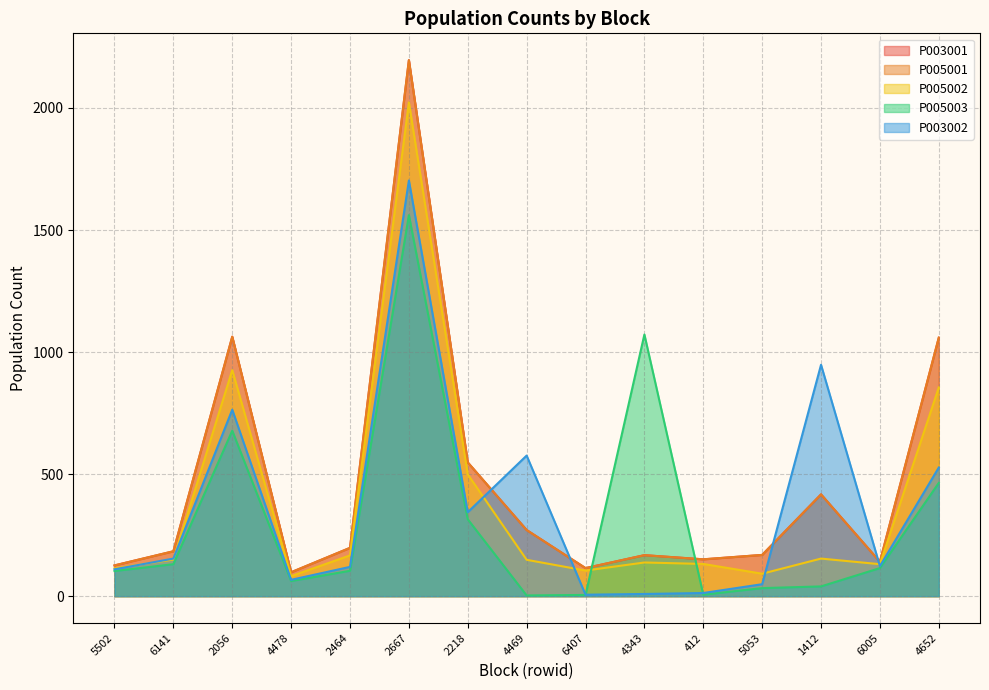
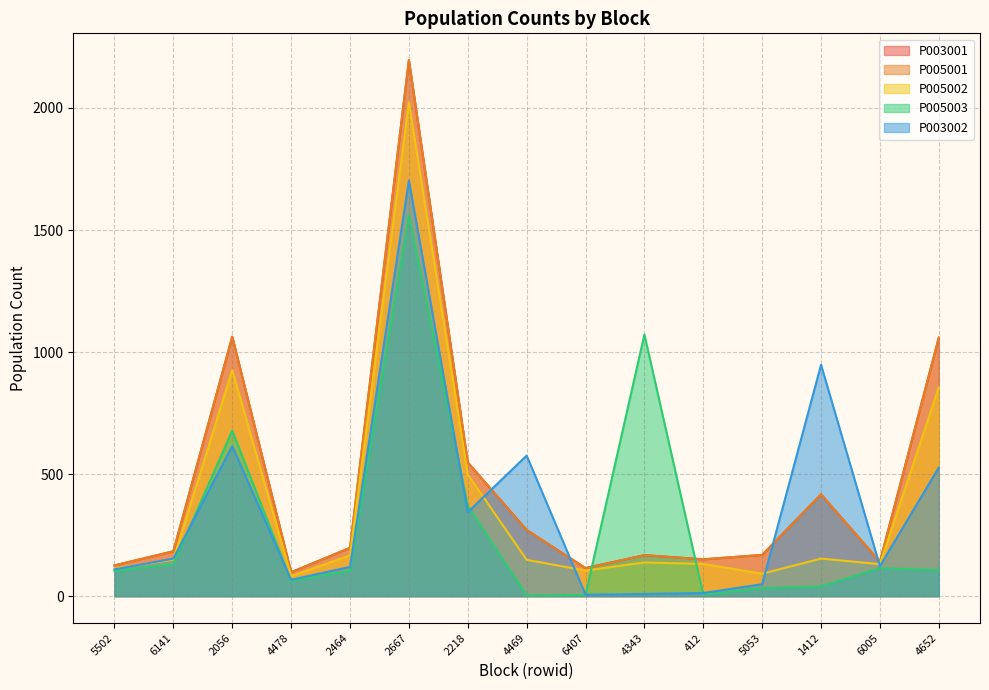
  {
    "P005003": {
      "6141": 130,
      "2056": 680,
      "2464": 100,
      "2667": 1560,
-     "2218": 320,
+     "2218": 370,
      "4469": 0,
      "4343": 1070,
      "5053": 30,
      "1412": 40,
-     "4652": 460
+     "4652": 110
    },
    "P003002": {
-     "2056": 760,
+     "2056": 620,
      "2464": 120,
      "2667": 1700,
      "2218": 340,
      "4469": 580,
      "4343": 10,
      "5053": 50,
      "1412": 950,
      "4652": 530
    }
  }
